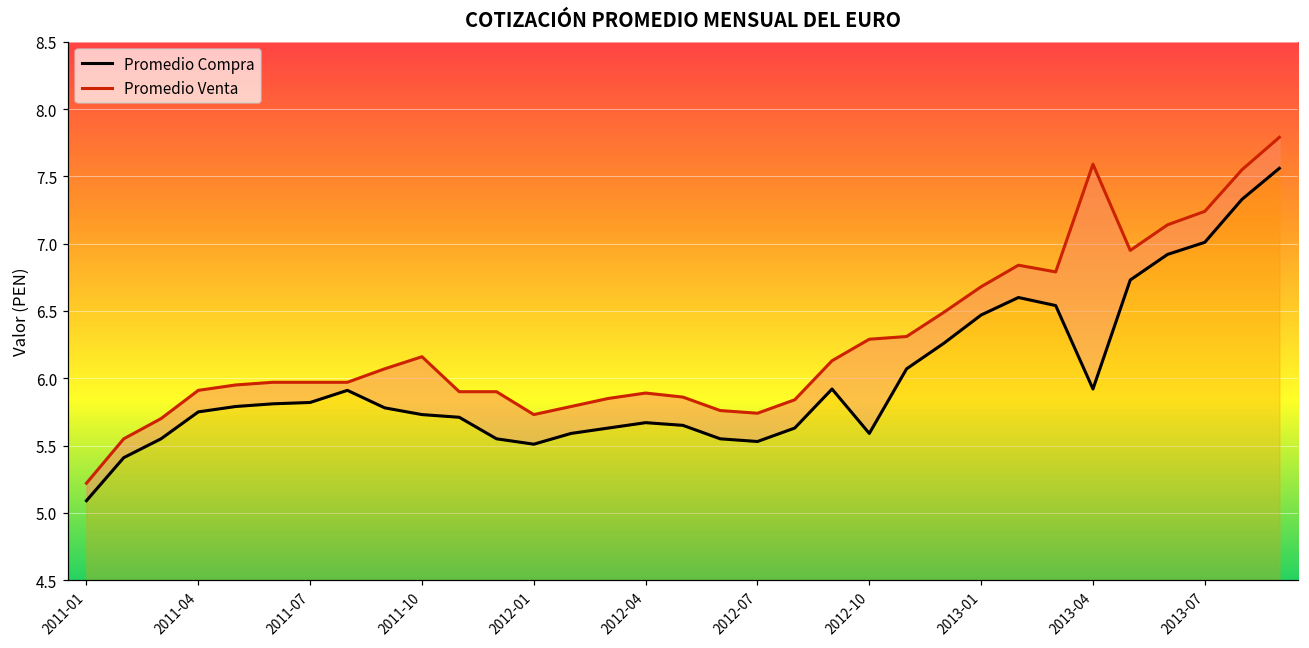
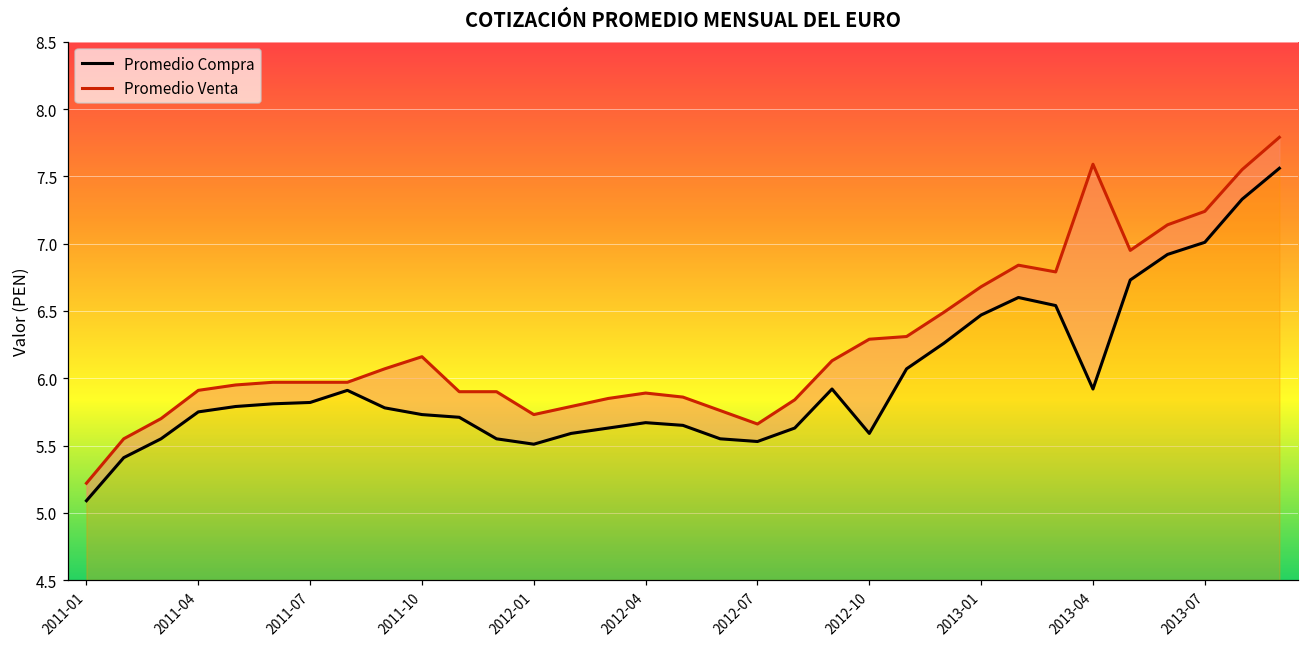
  {
    "Promedio Compra": {
      "2011-01": 5.09,
      "2011-04": 5.75,
      "2011-07": 5.82,
      "2011-10": 5.73,
      "2012-01": 5.51,
      "2012-04": 5.67,
      "2012-07": 5.53,
      "2012-10": 5.59,
      "2013-01": 6.47,
      "2013-04": 5.92,
      "2013-07": 7.01
    },
    "Promedio Venta": {
      "2011-01": 5.22,
      "2011-04": 5.91,
      "2011-07": 5.97,
      "2011-10": 6.16,
      "2012-01": 5.73,
      "2012-04": 5.89,
-     "2012-07": 5.74,
+     "2012-07": 5.66,
      "2012-10": 6.29,
      "2013-01": 6.68,
      "2013-04": 7.59,
      "2013-07": 7.24
    }
  }
